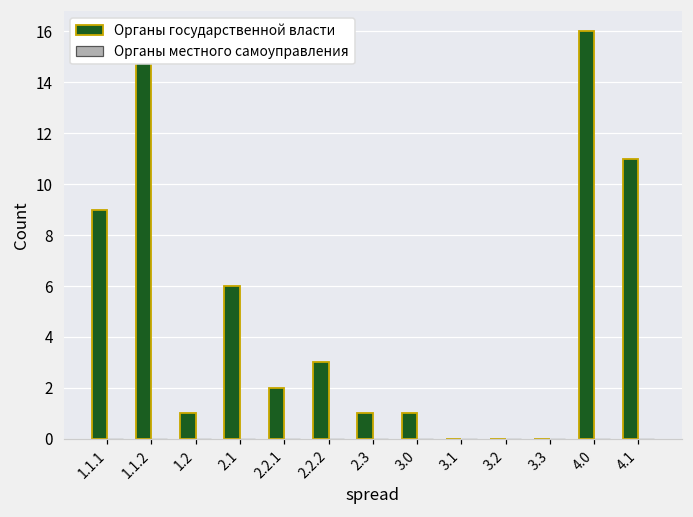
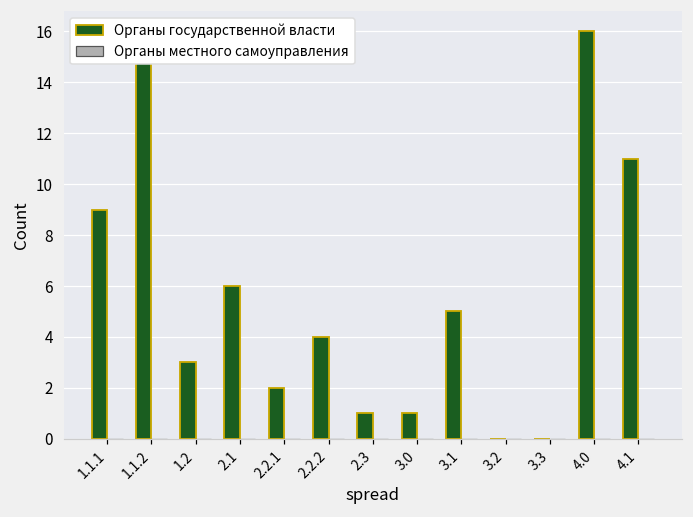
  {
    "Органы государственной власти": {
      "1.1.1": 9,
-     "1.2": 1,
+     "1.2": 3,
      "2.1": 6,
      "2.2.1": 2,
-     "2.2.2": 3,
+     "2.2.2": 4,
      "2.3": 1,
      "3.0": 1,
-     "3.1": 0,
+     "3.1": 5,
      "3.2": 0,
      "3.3": 0,
      "4.0": 16,
      "4.1": 11
    },
    "Органы местного самоуправления": {
      "1.1.1": 0,
      "1.1.2": 0,
      "1.2": 0,
      "2.1": 0,
      "2.2.1": 0,
      "2.2.2": 0,
      "2.3": 0,
      "3.0": 0,
      "3.1": 0,
      "3.2": 0,
      "3.3": 0,
      "4.0": 0,
      "4.1": 0
    }
  }
